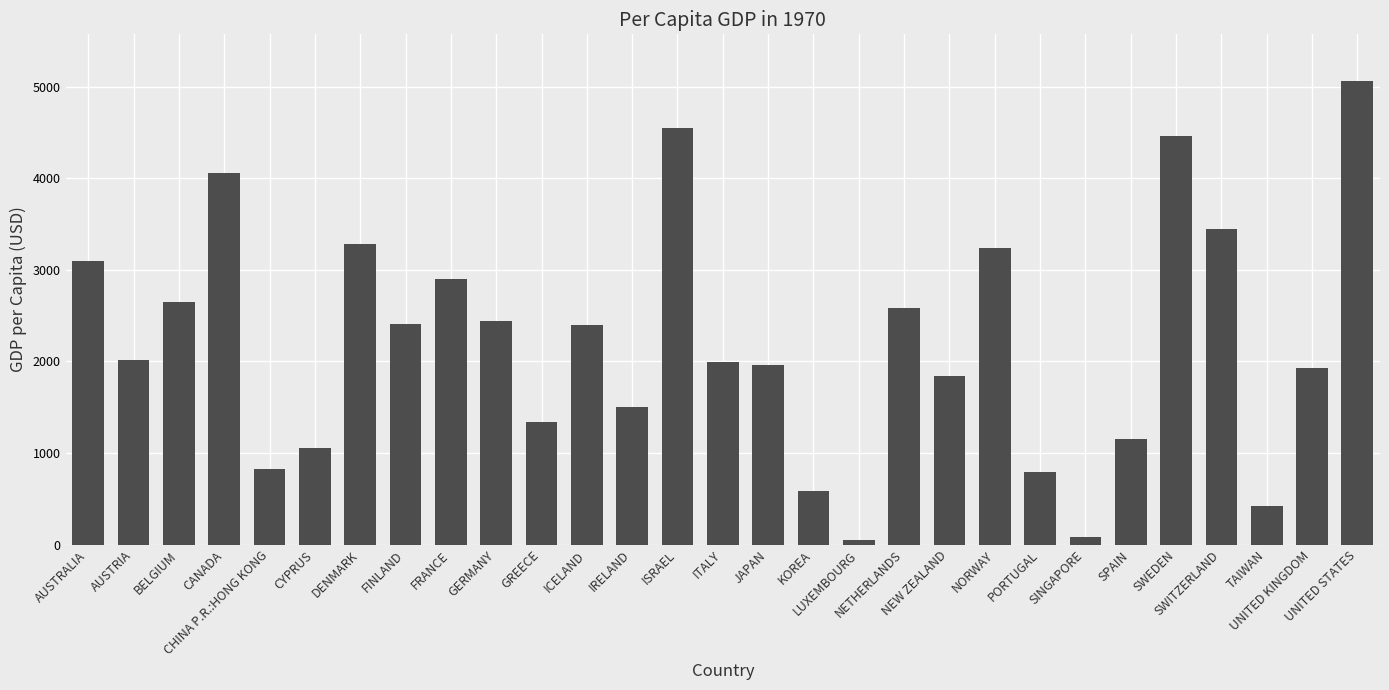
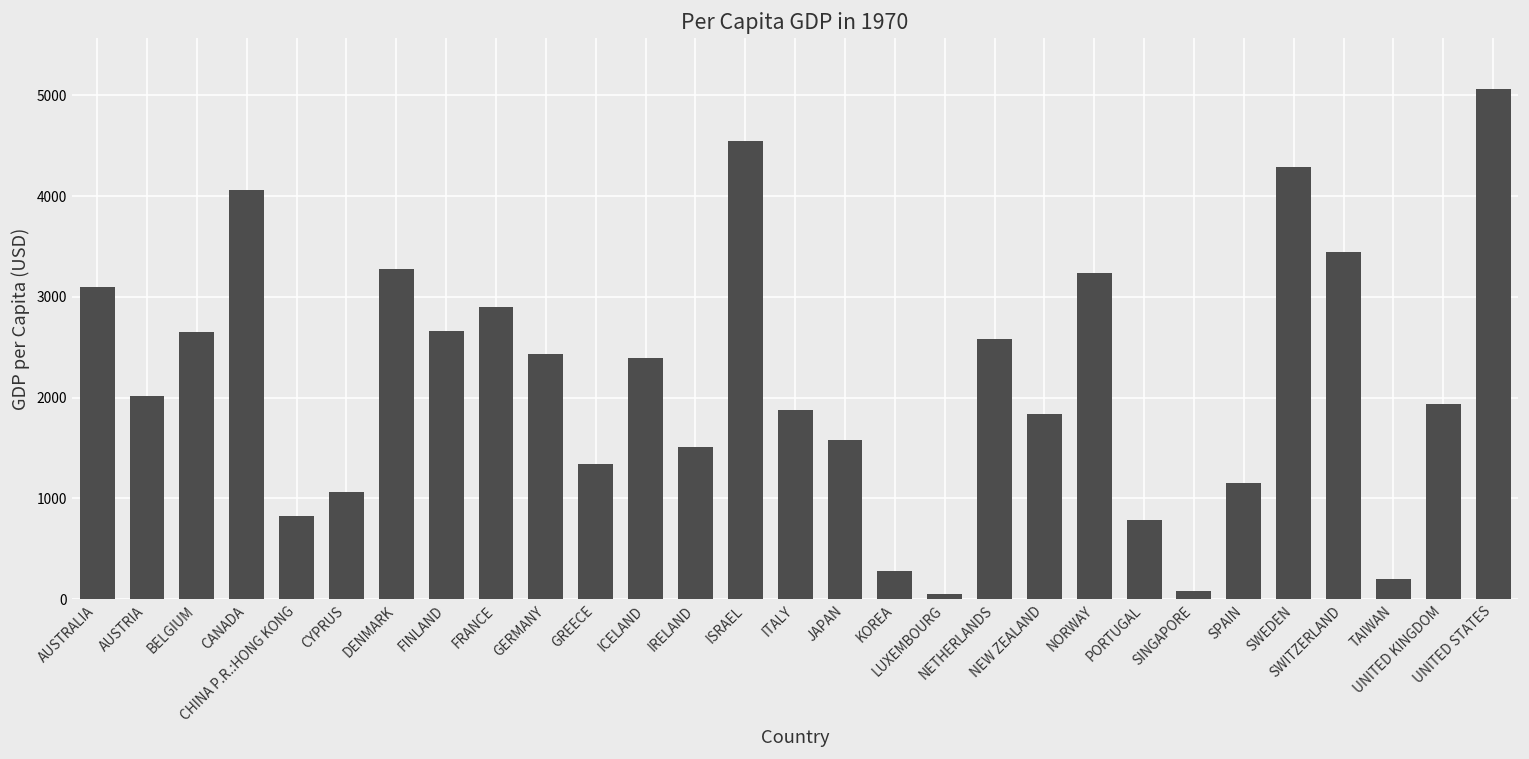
  {
    "AUSTRALIA": 3100,
    "AUSTRIA": 2000,
    "BELGIUM": 2600,
    "CANADA": 4100,
    "CHINA P.R.:HONG KONG": 800,
    "CYPRUS": 1100,
    "DENMARK": 3300,
-   "FINLAND": 2400,
+   "FINLAND": 2700,
    "FRANCE": 2900,
    "GERMANY": 2400,
    "GREECE": 1300,
    "ICELAND": 2400,
    "IRELAND": 1500,
    "ISRAEL": 4600,
-   "ITALY": 2000,
-   "JAPAN": 2000,
-   "KOREA": 600,
+   "ITALY": 1900,
+   "JAPAN": 1600,
+   "KOREA": 300,
    "LUXEMBOURG": 100,
    "NETHERLANDS": 2600,
    "NEW ZEALAND": 1800,
    "NORWAY": 3200,
    "PORTUGAL": 800,
    "SINGAPORE": 100,
    "SPAIN": 1100,
-   "SWEDEN": 4500,
+   "SWEDEN": 4300,
    "SWITZERLAND": 3400,
-   "TAIWAN": 400,
+   "TAIWAN": 200,
    "UNITED KINGDOM": 1900,
    "UNITED STATES": 5100
  }
